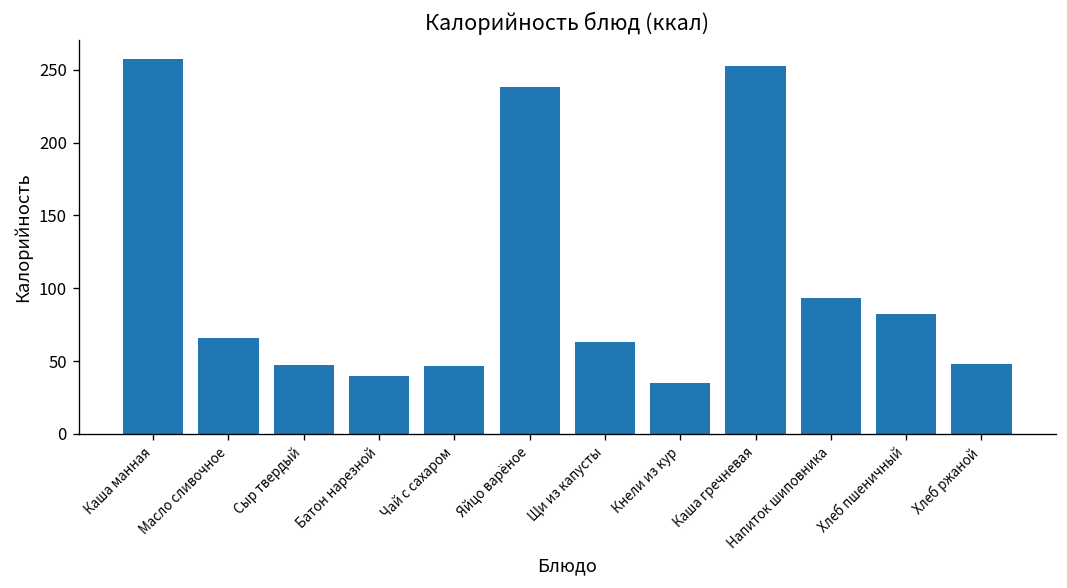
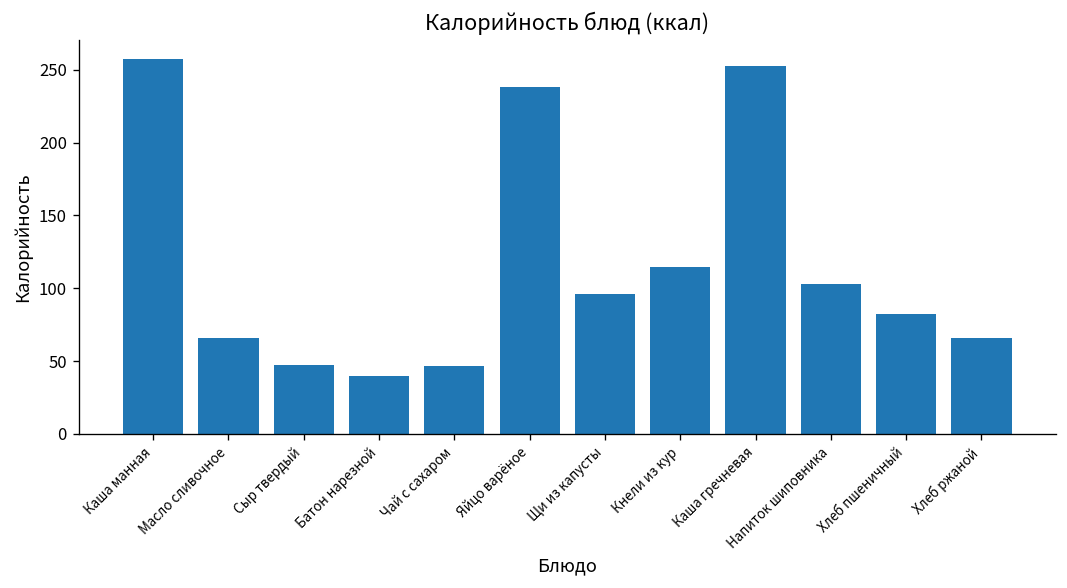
  {
    "Каша манная": 257,
    "Масло сливочное": 66,
    "Сыр твердый": 47,
    "Батон нарезной": 39,
    "Чай с сахаром": 47,
    "Яйцо варёное": 238,
-   "Щи из капусты": 63,
-   "Кнели из кур": 35,
+   "Щи из капусты": 96,
+   "Кнели из кур": 114,
    "Каша гречневая": 252,
-   "Напиток шиповника": 93,
+   "Напиток шиповника": 103,
    "Хлеб пшеничный": 82,
-   "Хлеб ржаной": 48
+   "Хлеб ржаной": 66
  }
